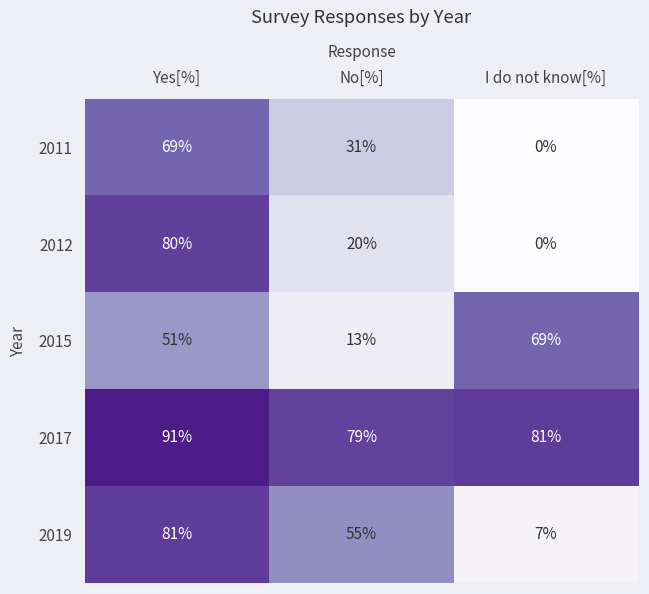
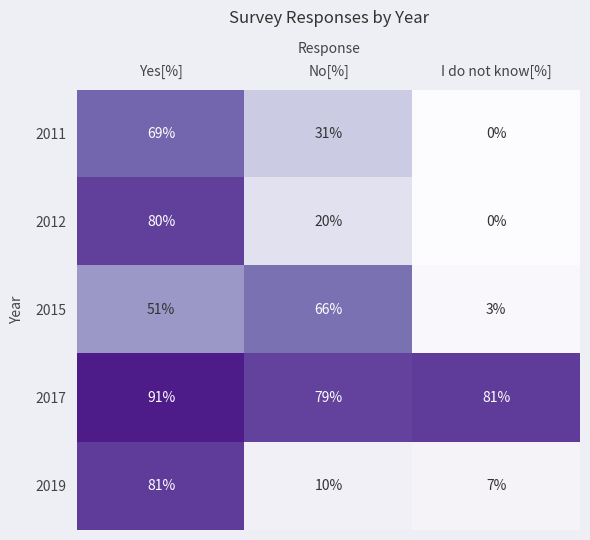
  {
    "2011": {
      "Yes[%]": "69%",
      "No[%]": "31%",
      "I do not know[%]": "0%"
    },
    "2012": {
      "Yes[%]": "80%",
      "No[%]": "20%",
      "I do not know[%]": "0%"
    },
    "2015": {
      "Yes[%]": "51%",
-     "No[%]": "13%",
-     "I do not know[%]": "69%"
+     "No[%]": "66%",
+     "I do not know[%]": "3%"
    },
    "2017": {
      "Yes[%]": "91%",
      "No[%]": "79%",
      "I do not know[%]": "81%"
    },
    "2019": {
      "Yes[%]": "81%",
-     "No[%]": "55%",
+     "No[%]": "10%",
      "I do not know[%]": "7%"
    }
  }
